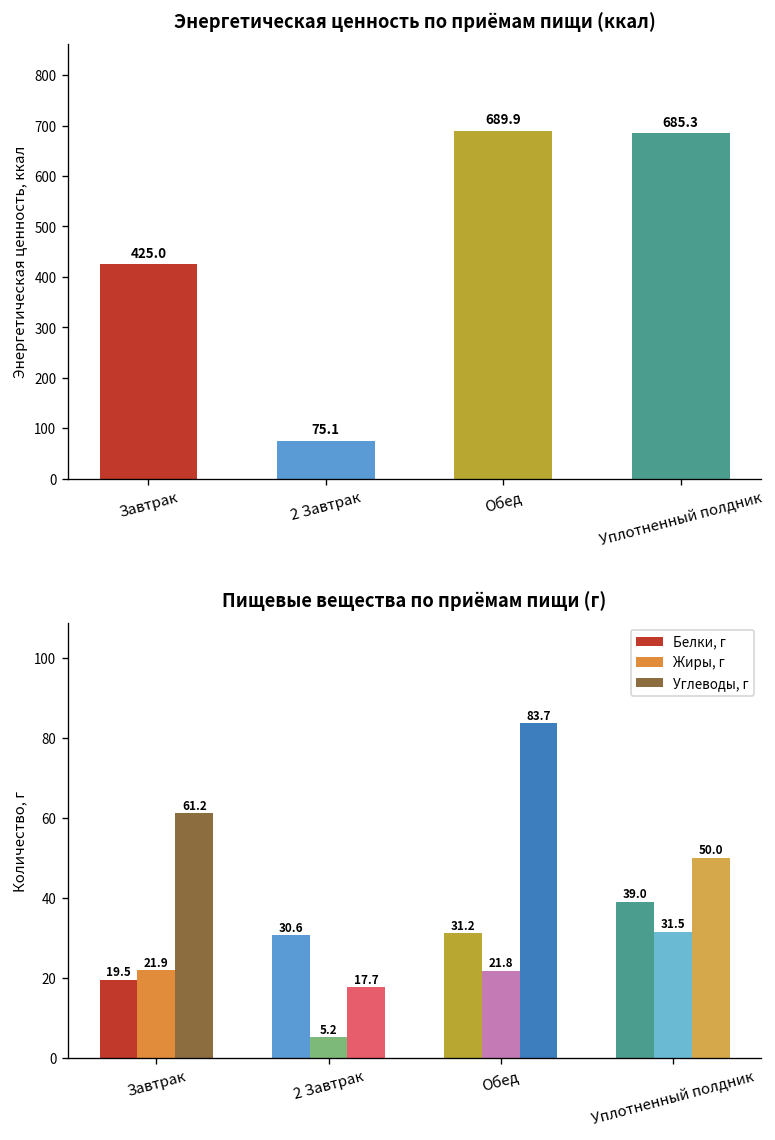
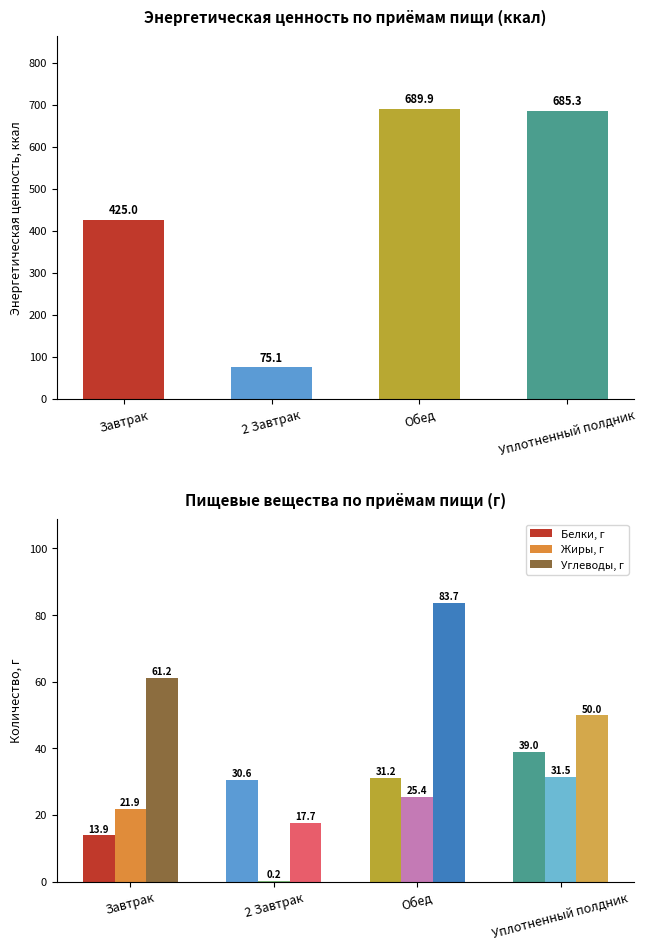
  {
    "Энергетическая ценность по приёмам пищи (ккал)": {
      "Завтрак": 425.0,
      "2 Завтрак": 75.1,
      "Обед": 689.9,
      "Уплотненный полдник": 685.3
    },
    "Пищевые вещества по приёмам пищи (г)": {
      "Белки, г": {
-       "Завтрак": 19.5,
+       "Завтрак": 13.9,
        "2 Завтрак": 30.6,
        "Обед": 31.2,
        "Уплотненный полдник": 39.0
      },
      "Жиры, г": {
        "Завтрак": 21.9,
-       "2 Завтрак": 5.2,
-       "Обед": 21.8,
+       "2 Завтрак": 0.2,
+       "Обед": 25.4,
        "Уплотненный полдник": 31.5
      },
      "Углеводы, г": {
        "Завтрак": 61.2,
        "2 Завтрак": 17.7,
        "Обед": 83.7,
        "Уплотненный полдник": 50.0
      }
    }
  }
